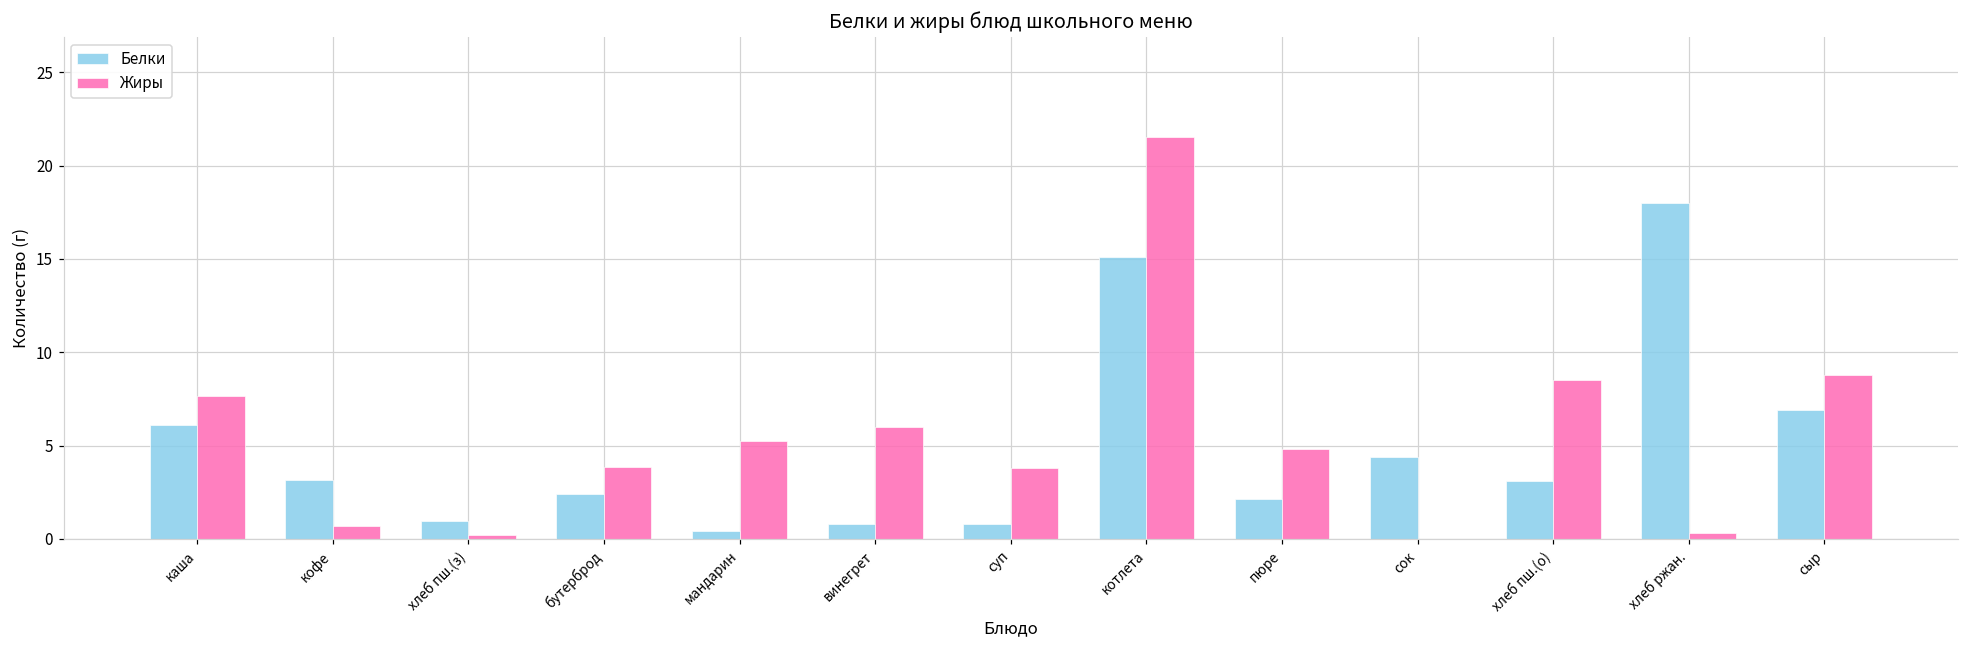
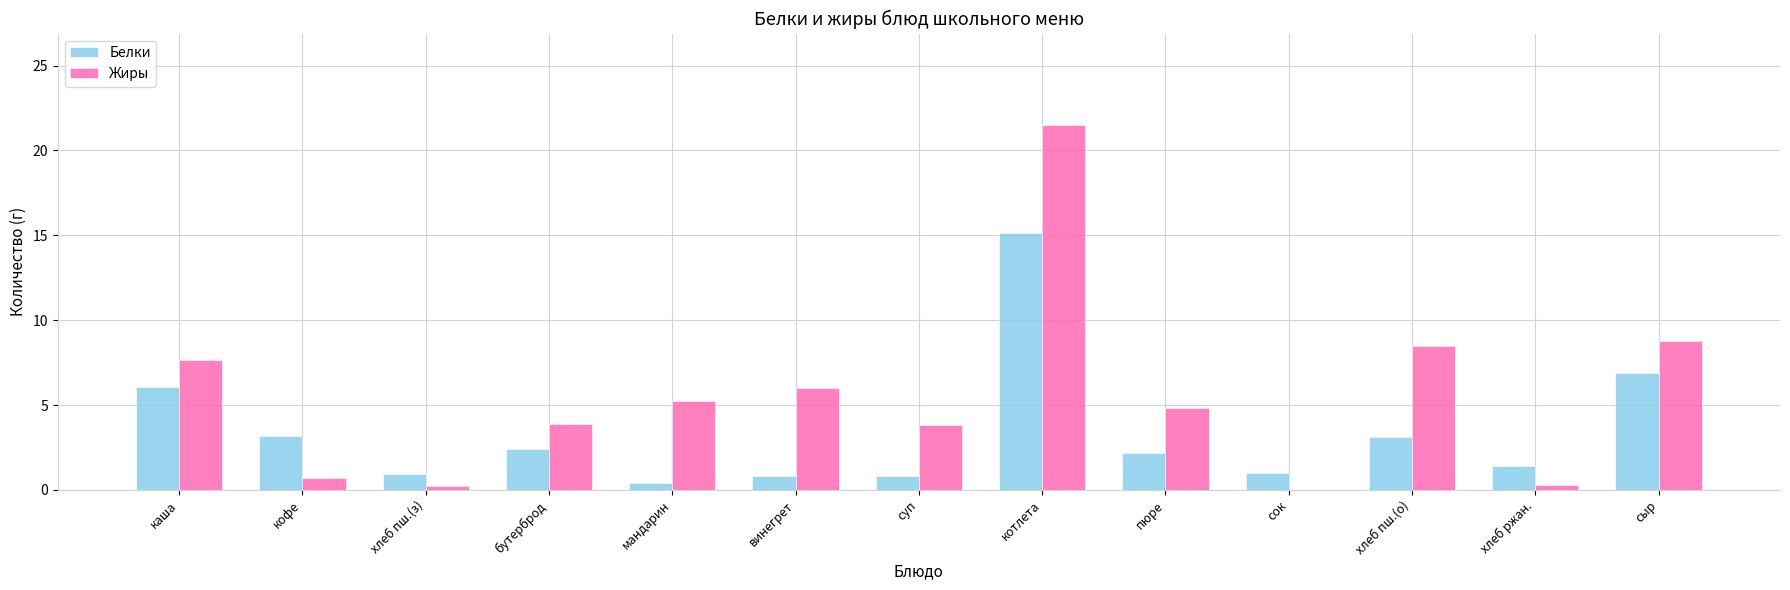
  {
    "Белки": {
      "каша": 6.1,
      "кофе": 3.2,
      "хлеб пш.(з)": 1.0,
      "бутерброд": 2.4,
      "мандарин": 0.4,
      "винегрет": 0.8,
      "суп": 0.8,
      "котлета": 15.1,
      "пюре": 2.2,
-     "сок": 4.4,
+     "сок": 1.0,
      "хлеб пш.(о)": 3.1,
-     "хлеб ржан.": 18.0,
+     "хлеб ржан.": 1.4,
      "сыр": 6.9
    },
    "Жиры": {
      "каша": 7.7,
      "кофе": 0.7,
      "хлеб пш.(з)": 0.2,
      "бутерброд": 3.9,
      "мандарин": 5.3,
      "винегрет": 6.0,
      "суп": 3.8,
      "котлета": 21.5,
      "пюре": 4.8,
      "сок": 0.0,
      "хлеб пш.(о)": 8.5,
      "хлеб ржан.": 0.3,
      "сыр": 8.8
    }
  }
